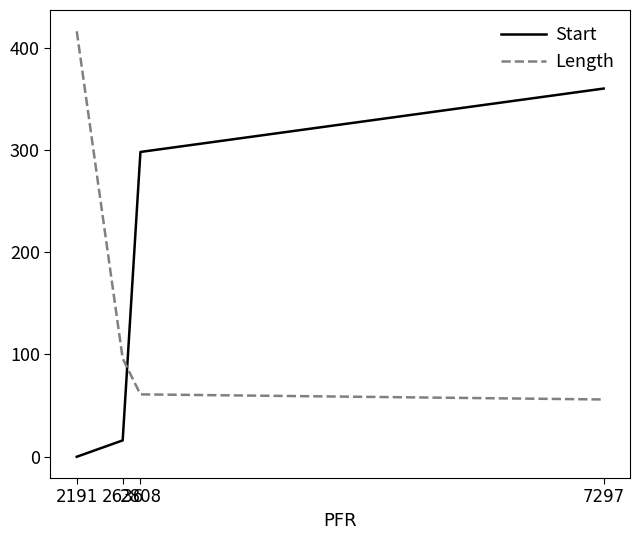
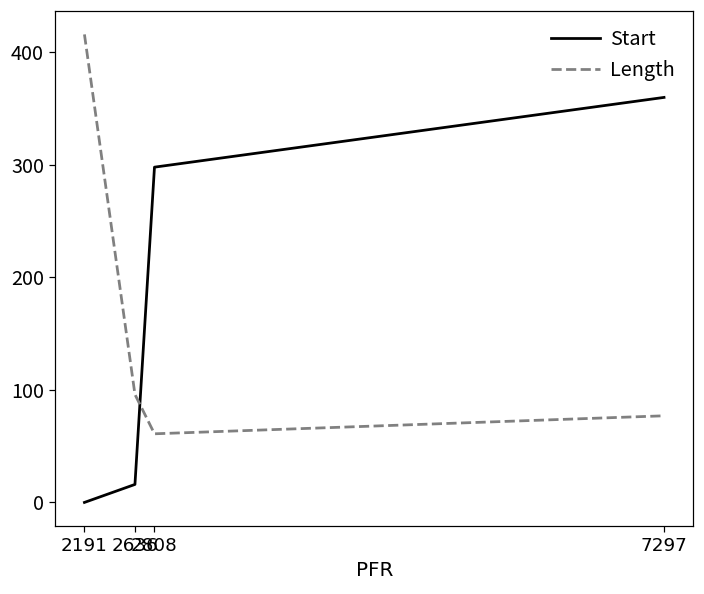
  {
    "Start": {
      "2191": 0,
      "7297": 360
    },
    "Length": {
      "2191": 416,
-     "7297": 56
+     "7297": 77
    }
  }
